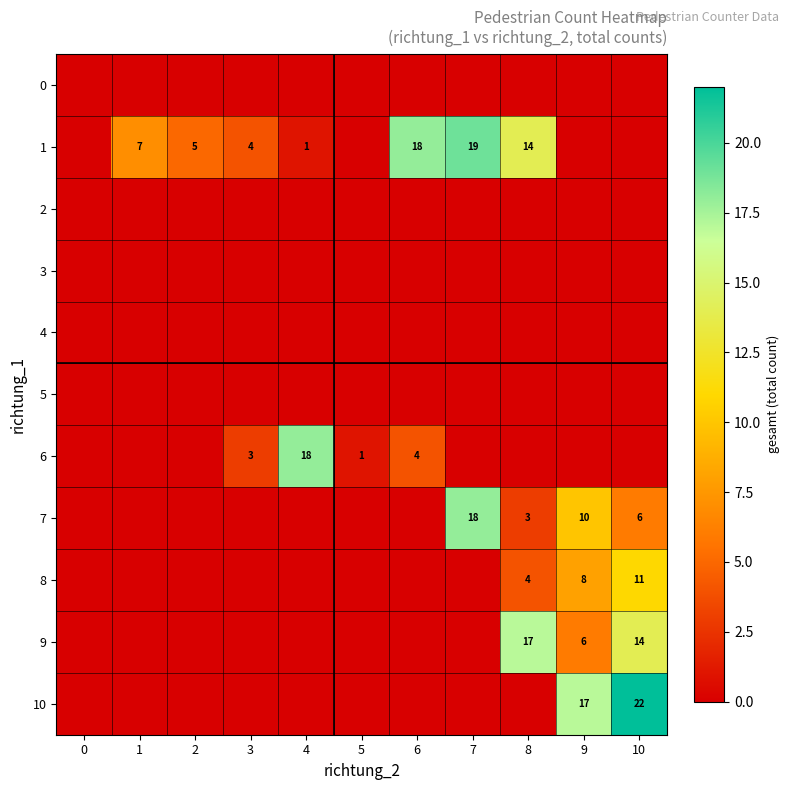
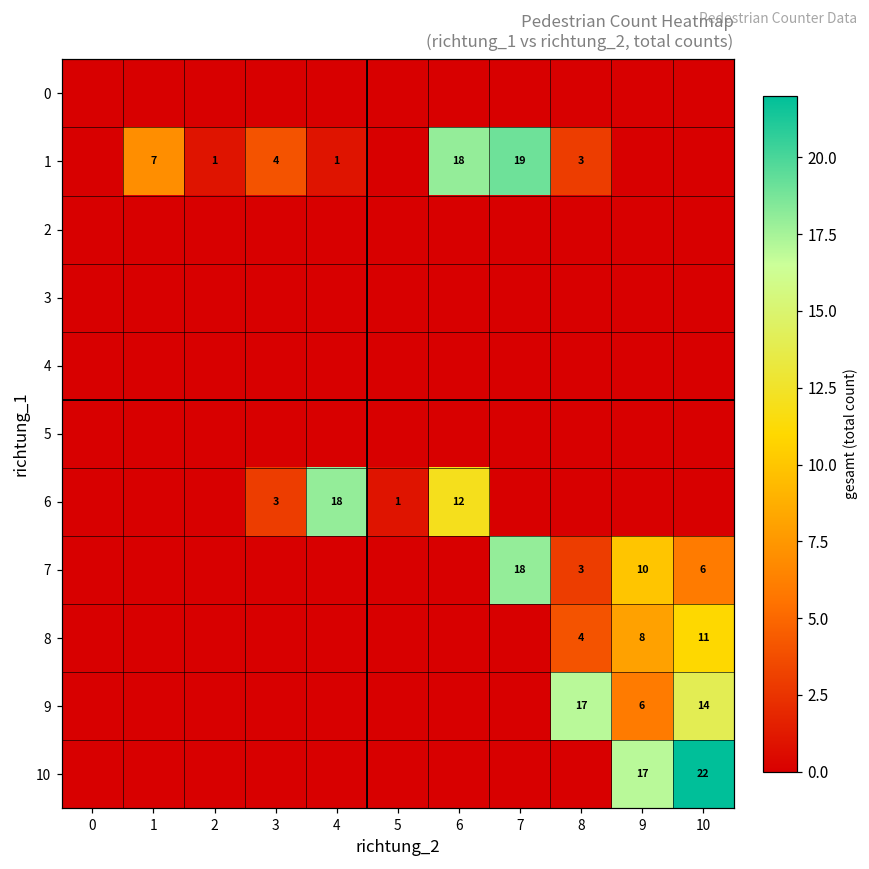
  {
    "1": {
      "1": 7,
-     "2": 5,
+     "2": 1,
      "3": 4,
      "4": 1,
      "6": 18,
      "7": 19,
-     "8": 14
+     "8": 3
    },
    "6": {
      "3": 3,
      "4": 18,
      "5": 1,
-     "6": 4
+     "6": 12
    },
    "7": {
      "7": 18,
      "8": 3,
      "9": 10,
      "10": 6
    },
    "8": {
      "8": 4,
      "9": 8,
      "10": 11
    },
    "9": {
      "8": 17,
      "9": 6,
      "10": 14
    },
    "10": {
      "9": 17,
      "10": 22
    }
  }
